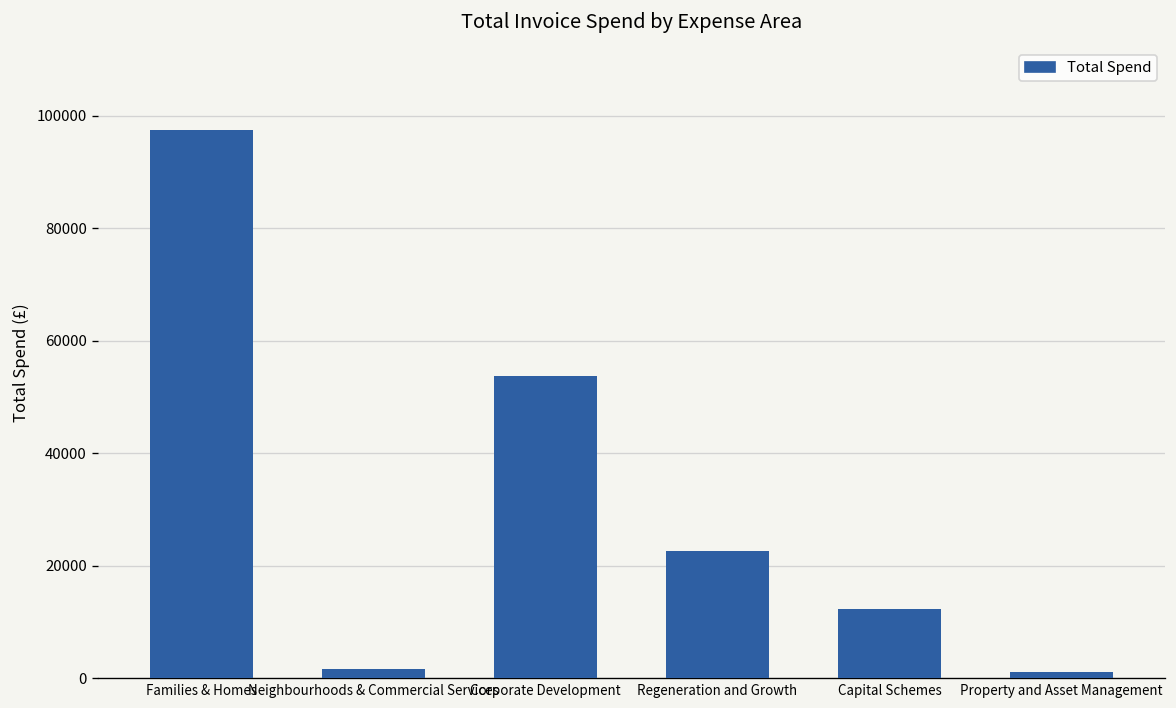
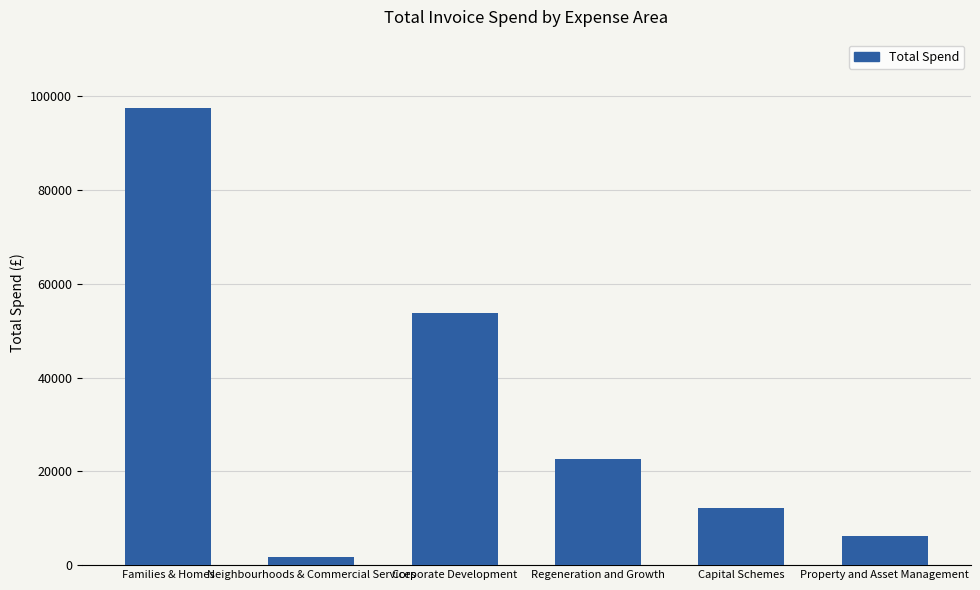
  {
    "Families & Homes": 97000,
    "Neighbourhoods & Commercial Services": 2000,
    "Regeneration and Growth": 23000,
    "Capital Schemes": 12000,
-   "Property and Asset Management": 1000
+   "Property and Asset Management": 6000
  }
